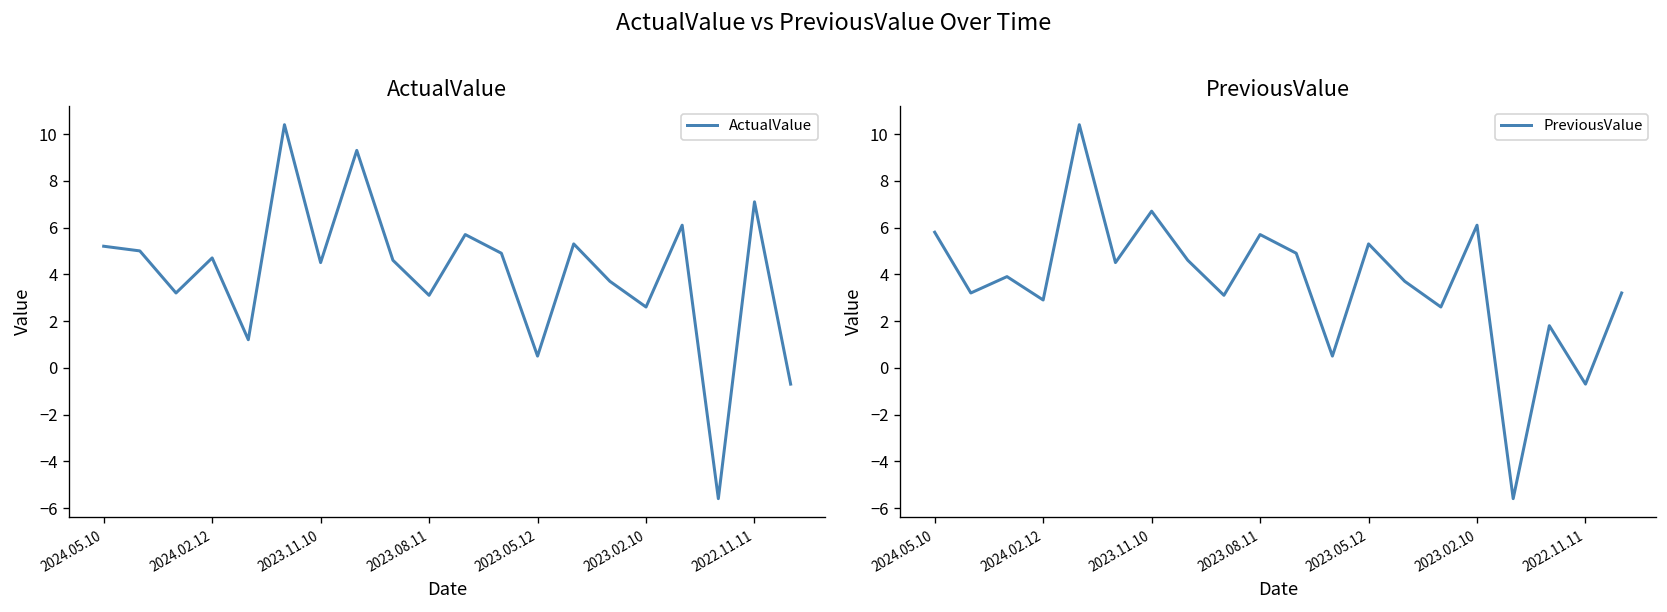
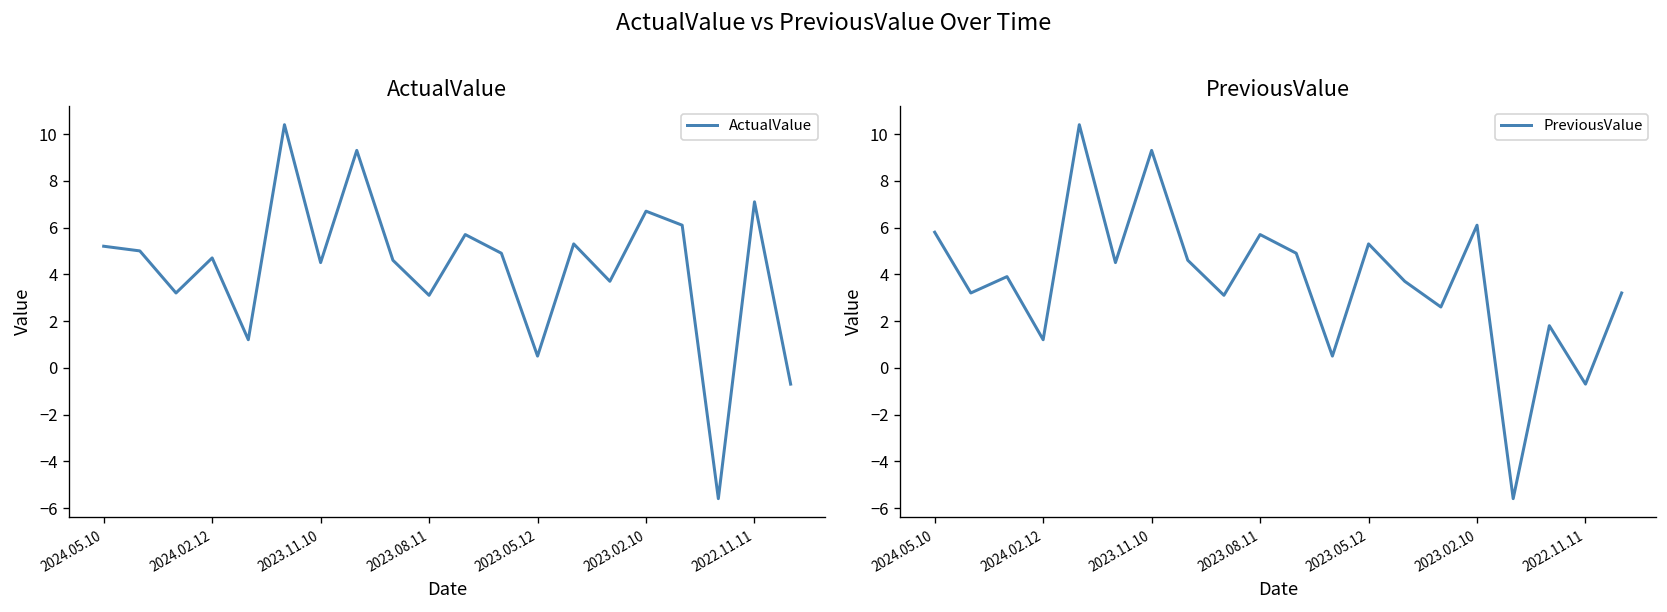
  {
    "ActualValue": {
      "2024.05.10": 5.2,
      "2024.02.12": 4.7,
      "2023.11.10": 4.5,
      "2023.08.11": 3.1,
      "2023.05.12": 0.5,
-     "2023.02.10": 2.6,
+     "2023.02.10": 6.7,
      "2022.11.11": 7.1
    },
    "PreviousValue": {
      "2024.05.10": 5.8,
-     "2024.02.12": 2.9,
-     "2023.11.10": 6.7,
+     "2024.02.12": 1.2,
+     "2023.11.10": 9.3,
      "2023.08.11": 5.7,
      "2023.05.12": 5.3,
      "2023.02.10": 6.1,
      "2022.11.11": -0.7
    }
  }
